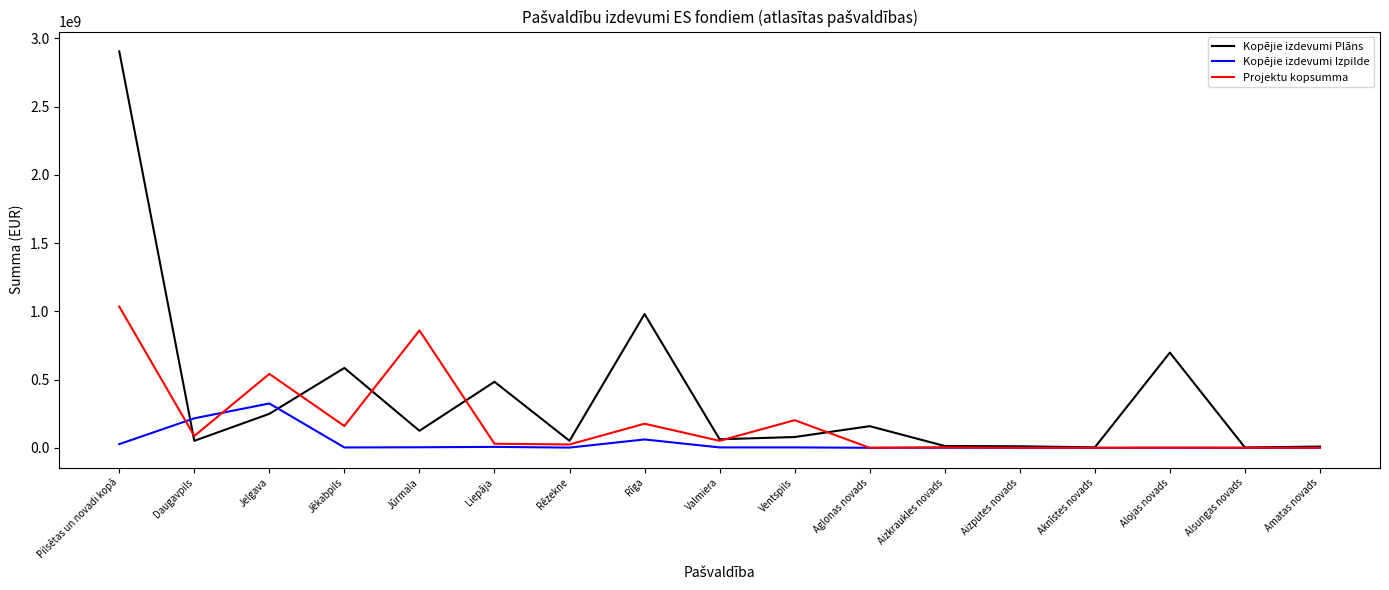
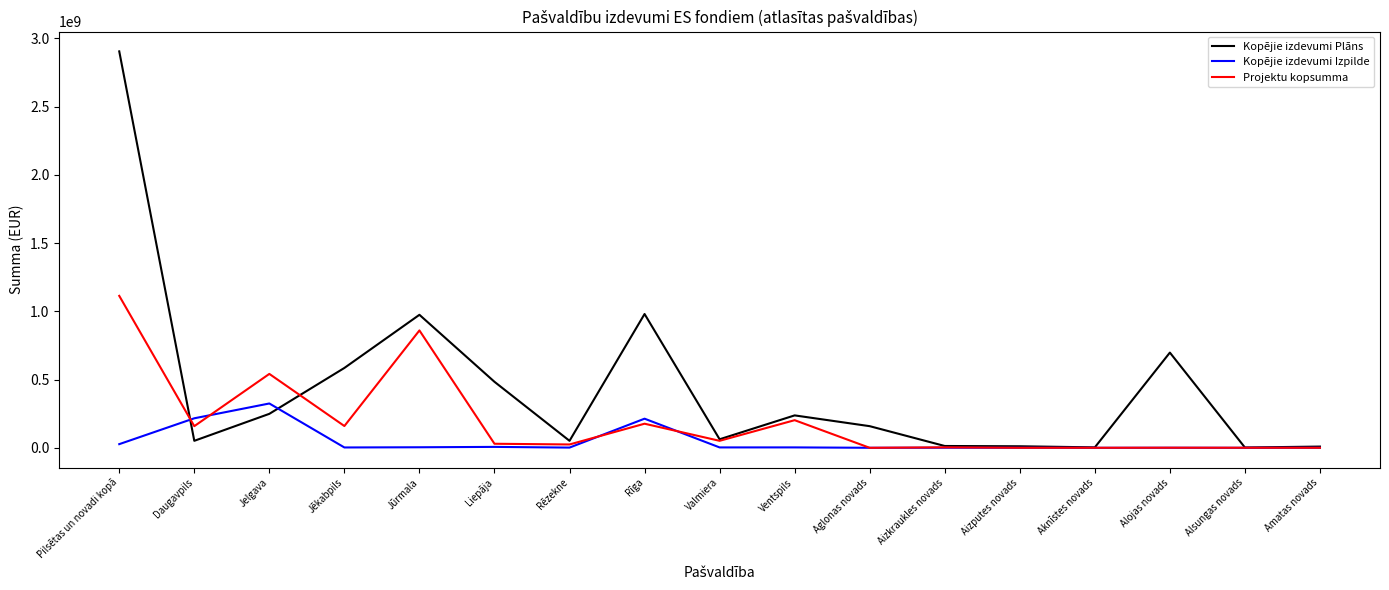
  {
    "Kopējie izdevumi Plāns": {
      "Pilsētas un novadi kopā": 2900000000,
      "Daugavpils": 50000000,
      "Jelgava": 250000000,
      "Jēkabpils": 590000000,
-     "Jūrmala": 120000000,
+     "Jūrmala": 970000000,
      "Liepāja": 480000000,
      "Rēzekne": 50000000,
      "Rīga": 980000000,
-     "Ventspils": 80000000,
+     "Ventspils": 240000000,
      "Aglonas novads": 160000000,
      "Alojas novads": 700000000
    },
    "Kopējie izdevumi Izpilde": {
      "Pilsētas un novadi kopā": 30000000,
      "Daugavpils": 220000000,
      "Jelgava": 320000000,
      "Jēkabpils": 0,
      "Jūrmala": 0,
      "Liepāja": 10000000,
      "Rēzekne": 0,
-     "Rīga": 60000000,
+     "Rīga": 210000000,
      "Valmiera": 0,
      "Ventspils": 0
    },
    "Projektu kopsumma": {
-     "Pilsētas un novadi kopā": 1030000000,
-     "Daugavpils": 90000000,
+     "Pilsētas un novadi kopā": 1110000000,
+     "Daugavpils": 160000000,
      "Jelgava": 540000000,
      "Jēkabpils": 160000000,
      "Jūrmala": 860000000,
      "Liepāja": 30000000,
      "Rēzekne": 20000000,
      "Rīga": 180000000,
      "Ventspils": 200000000
    }
  }
